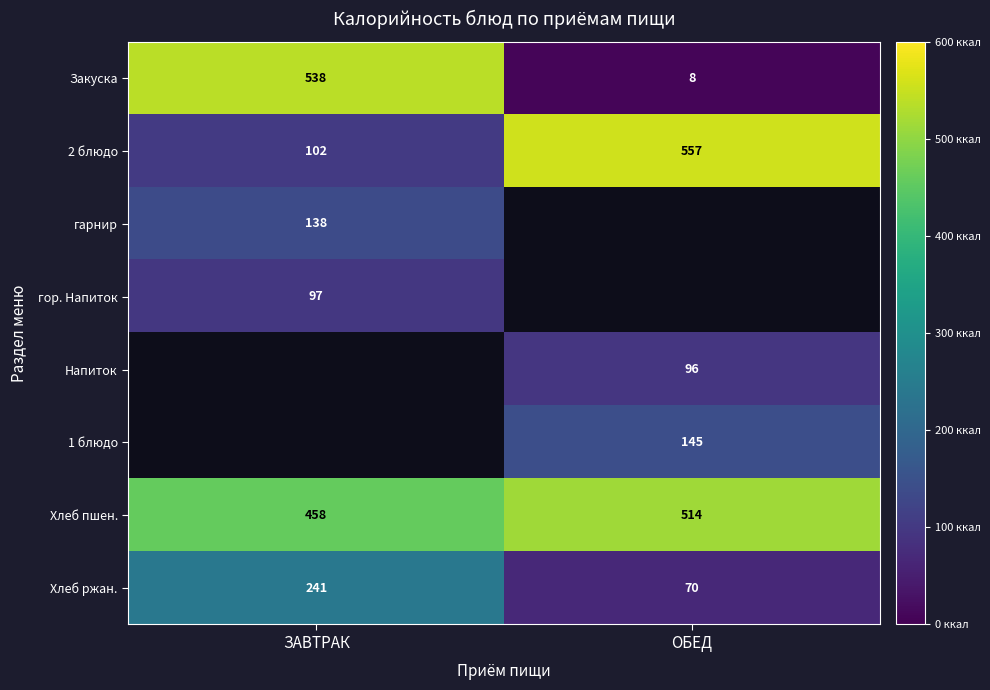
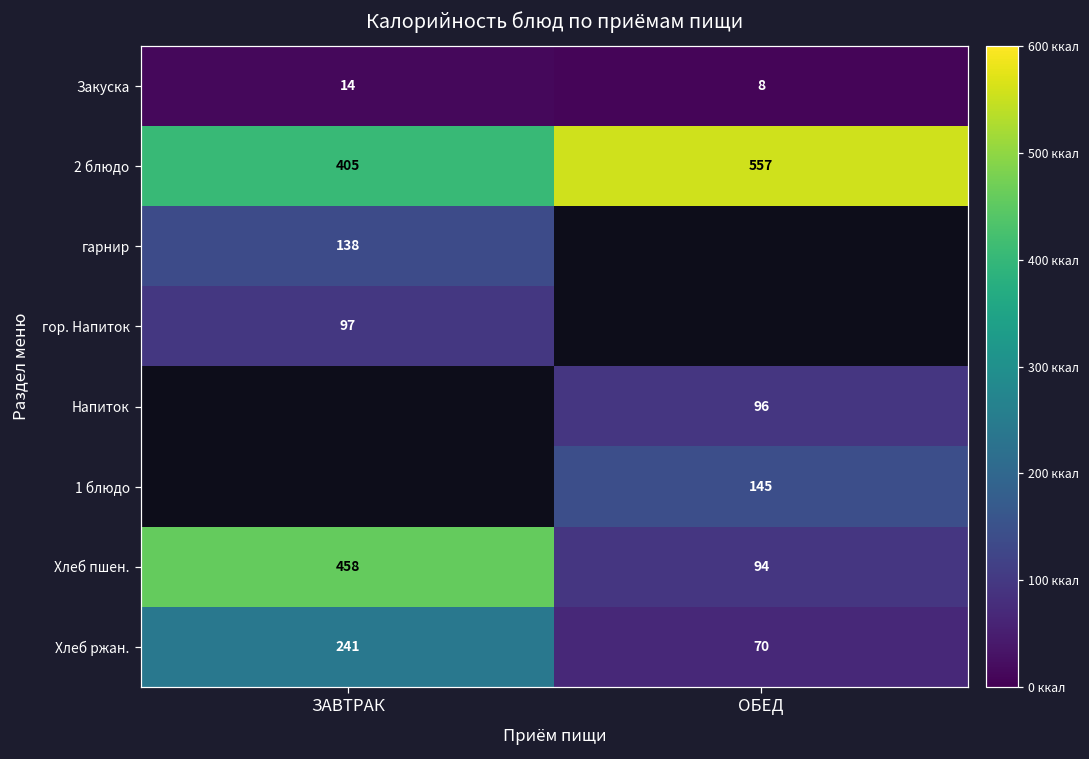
  {
    "Закуска": {
-     "ЗАВТРАК": 538,
+     "ЗАВТРАК": 14,
      "ОБЕД": 8
    },
    "2 блюдо": {
-     "ЗАВТРАК": 102,
+     "ЗАВТРАК": 405,
      "ОБЕД": 557
    },
    "гарнир": {
      "ЗАВТРАК": 138
    },
    "гор. Напиток": {
      "ЗАВТРАК": 97
    },
    "Напиток": {
      "ОБЕД": 96
    },
    "1 блюдо": {
      "ОБЕД": 145
    },
    "Хлеб пшен.": {
      "ЗАВТРАК": 458,
-     "ОБЕД": 514
+     "ОБЕД": 94
    },
    "Хлеб ржан.": {
      "ЗАВТРАК": 241,
      "ОБЕД": 70
    }
  }
